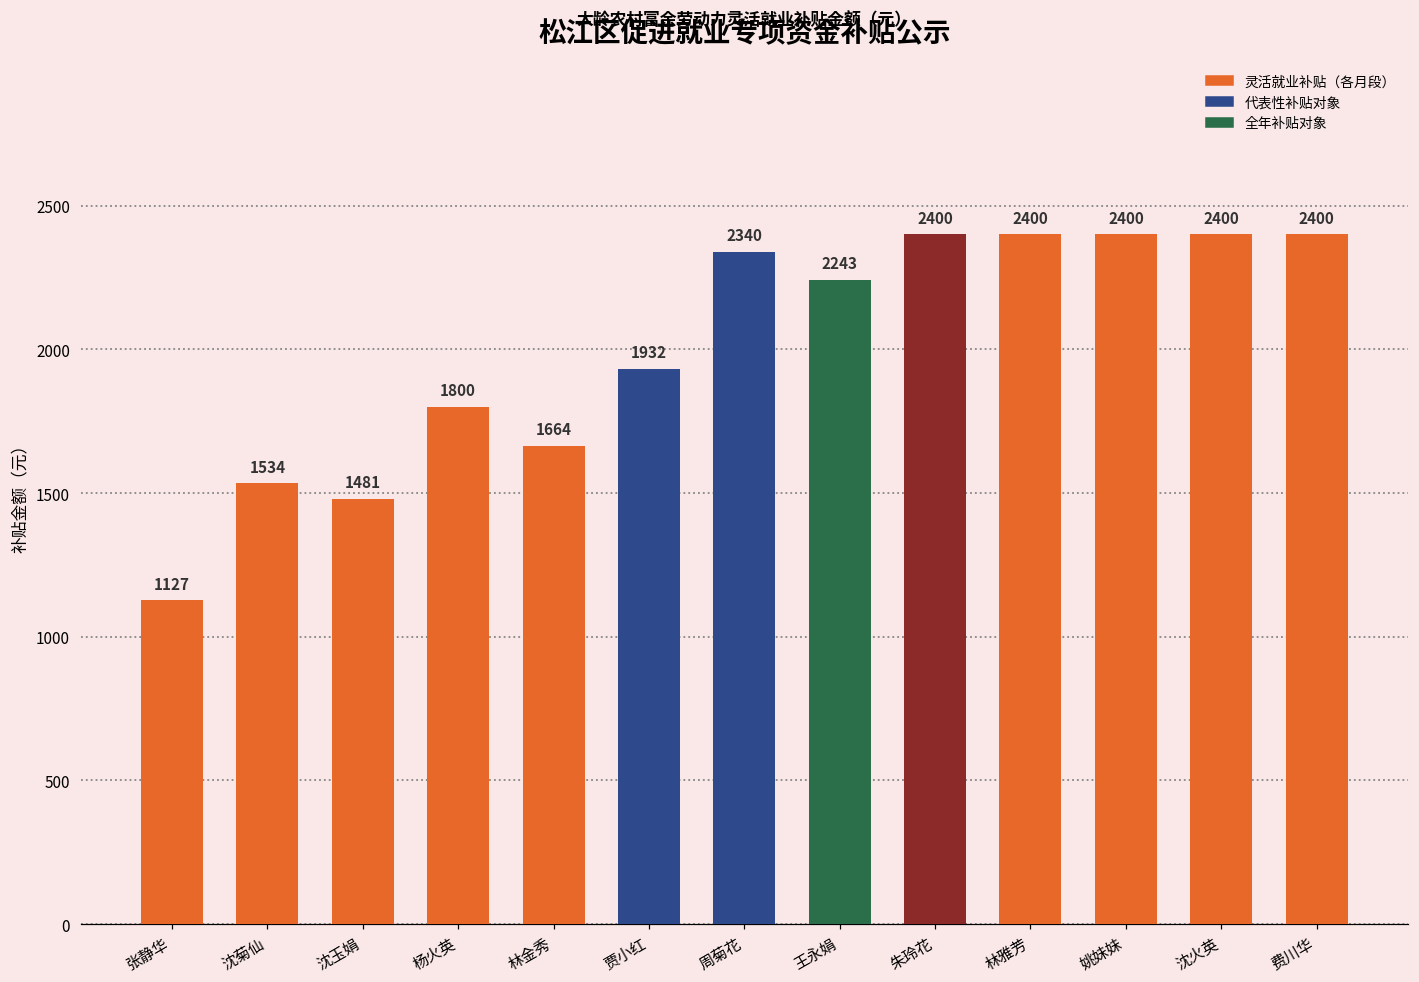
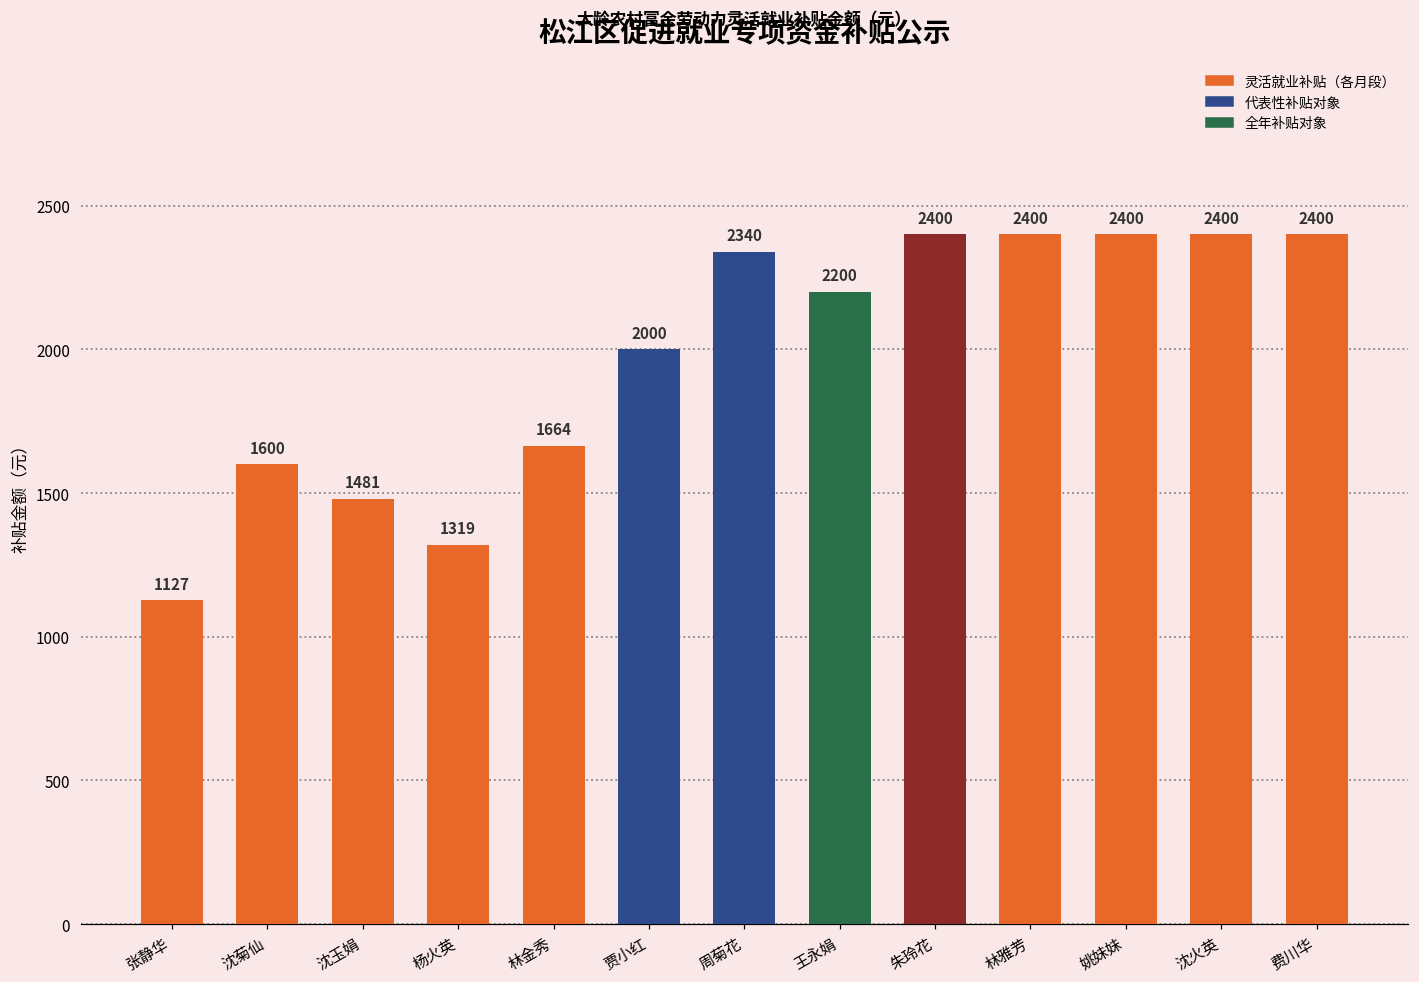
  {
    "张静华": 1127,
-   "沈菊仙": 1534,
+   "沈菊仙": 1600,
    "沈玉娟": 1481,
-   "杨火英": 1800,
+   "杨火英": 1319,
    "林金秀": 1664,
-   "贾小红": 1932,
+   "贾小红": 2000,
    "周菊花": 2340,
-   "王永娟": 2243,
+   "王永娟": 2200,
    "朱玲花": 2400,
    "林雅芳": 2400,
    "姚妹妹": 2400,
    "沈火英": 2400,
    "费川华": 2400
  }
